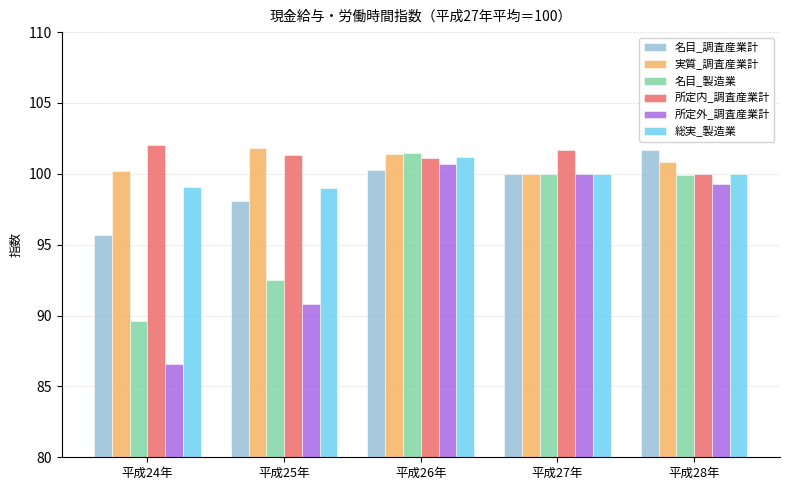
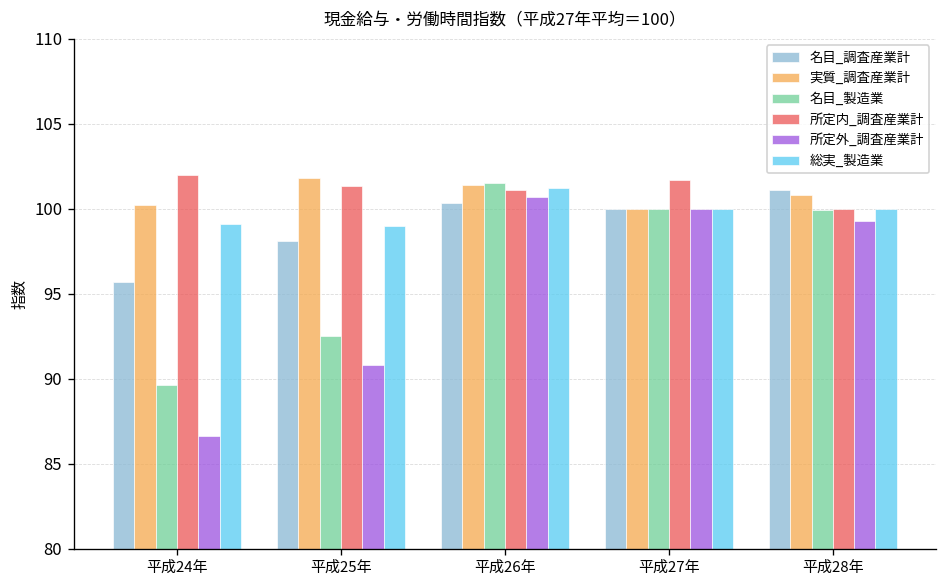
  {
    "名目_調査産業計": {
      "平成24年": 95.7,
      "平成25年": 98.1,
      "平成26年": 100.3,
      "平成27年": 100.0,
-     "平成28年": 101.7
+     "平成28年": 101.1
    },
    "実質_調査産業計": {
      "平成24年": 100.2,
      "平成25年": 101.8,
      "平成26年": 101.4,
      "平成27年": 100.0,
      "平成28年": 100.8
    },
    "名目_製造業": {
      "平成24年": 89.6,
      "平成25年": 92.5,
      "平成26年": 101.5,
      "平成27年": 100.0,
      "平成28年": 99.9
    },
    "所定内_調査産業計": {
      "平成24年": 102.0,
      "平成25年": 101.3,
      "平成26年": 101.1,
      "平成27年": 101.7,
      "平成28年": 100.0
    },
    "所定外_調査産業計": {
      "平成24年": 86.6,
      "平成25年": 90.8,
      "平成26年": 100.7,
      "平成27年": 100.0,
      "平成28年": 99.3
    },
    "総実_製造業": {
      "平成24年": 99.1,
      "平成25年": 99.0,
      "平成26年": 101.2,
      "平成27年": 100.0,
      "平成28年": 100.0
    }
  }
